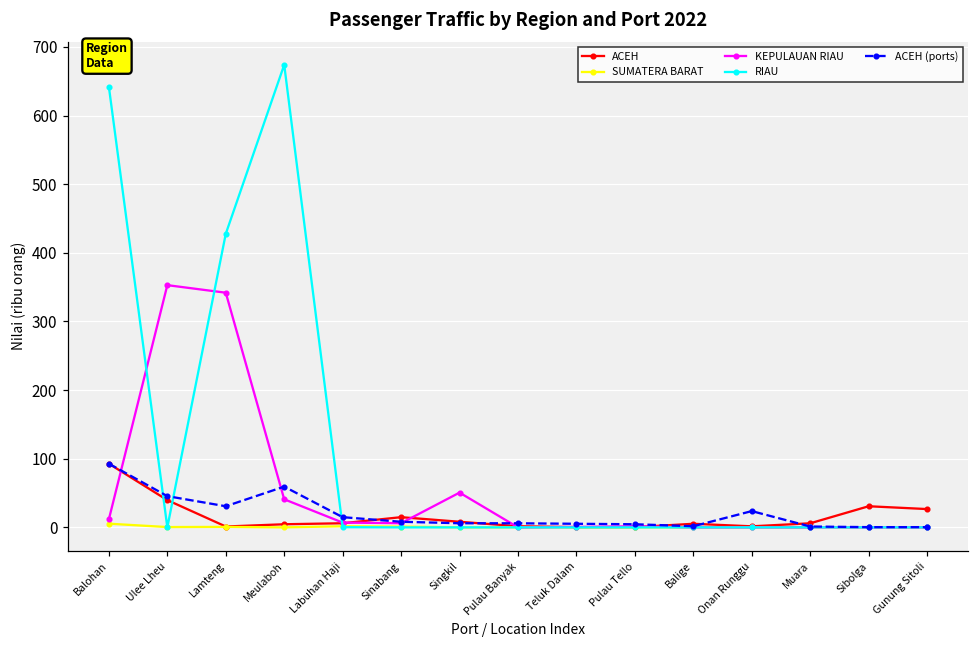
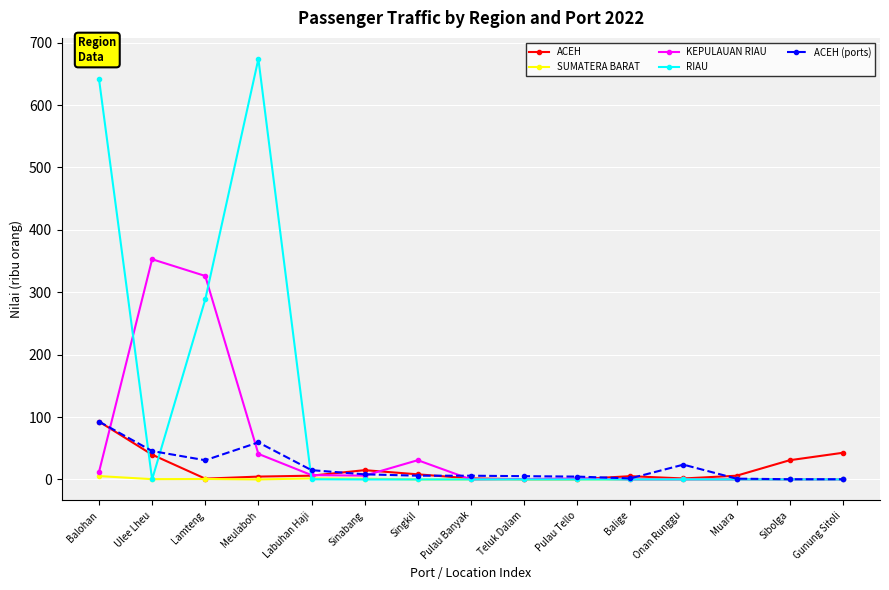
  {
    "ACEH": {
      "Ulee Lheu": 40,
      "Meulaboh": 0,
      "Sinabang": 10,
      "Muara": 10,
      "Sibolga": 30,
-     "Gunung Sitoli": 30
+     "Gunung Sitoli": 40
    },
    "SUMATERA BARAT": {
      "Balohan": 10,
      "Meulaboh": 0
    },
    "KEPULAUAN RIAU": {
      "Balohan": 10,
      "Ulee Lheu": 350,
-     "Lamteng": 340,
+     "Lamteng": 330,
      "Meulaboh": 40,
-     "Singkil": 50
+     "Singkil": 30
    },
    "RIAU": {
      "Balohan": 640,
-     "Lamteng": 430,
+     "Lamteng": 290,
      "Meulaboh": 670
    },
    "ACEH (ports)": {
      "Ulee Lheu": 50,
      "Lamteng": 30,
      "Meulaboh": 60,
      "Labuhan Haji": 10,
      "Pulau Banyak": 10,
      "Teluk Dalam": 10,
      "Onan Runggu": 20
    }
  }
